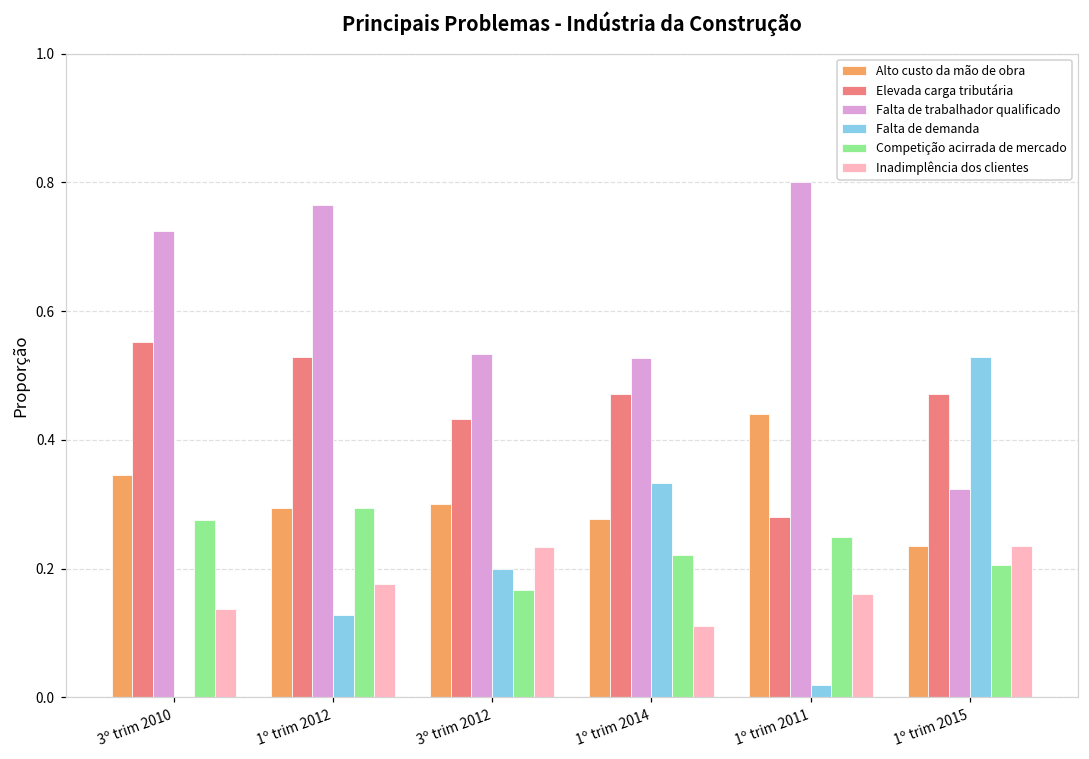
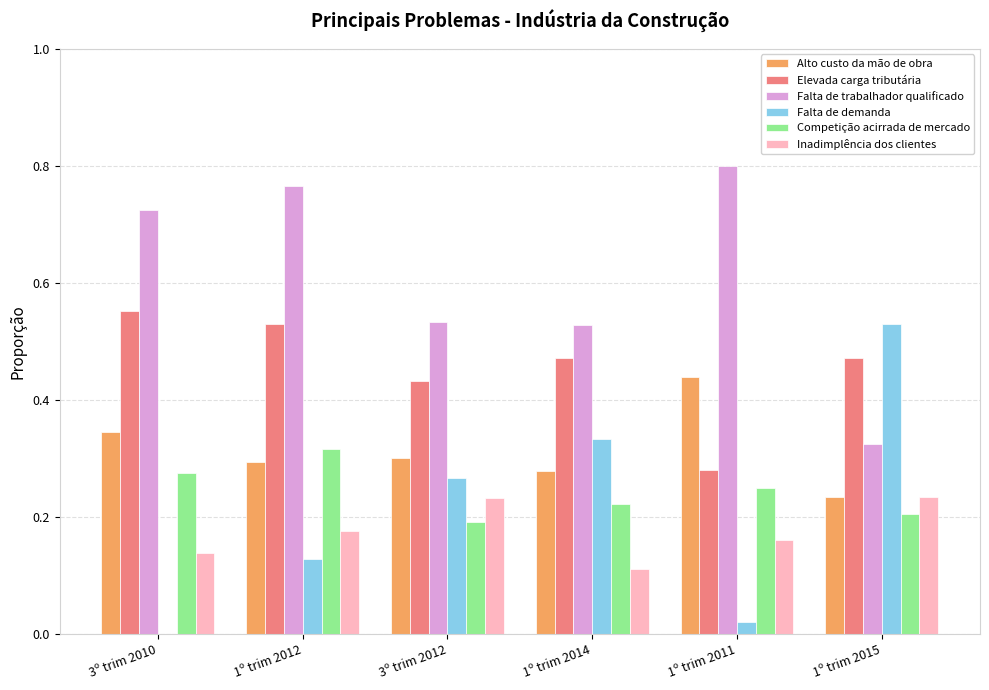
  {
    "Falta de demanda": {
      "3º trim 2010": 0.00,
      "1º trim 2012": 0.13,
-     "3º trim 2012": 0.20,
+     "3º trim 2012": 0.27,
      "1º trim 2014": 0.33,
      "1º trim 2011": 0.02,
      "1º trim 2015": 0.53
    },
    "Competição acirrada de mercado": {
      "3º trim 2010": 0.28,
-     "1º trim 2012": 0.29,
-     "3º trim 2012": 0.17,
+     "1º trim 2012": 0.32,
+     "3º trim 2012": 0.19,
      "1º trim 2014": 0.22,
      "1º trim 2011": 0.25,
      "1º trim 2015": 0.21
    }
  }
